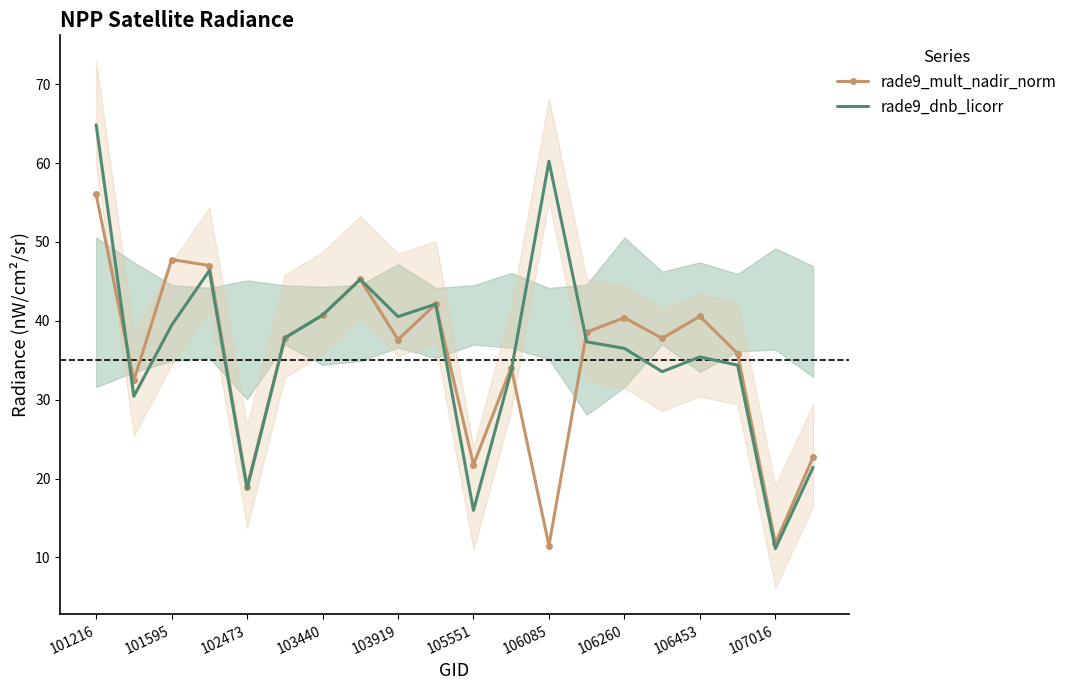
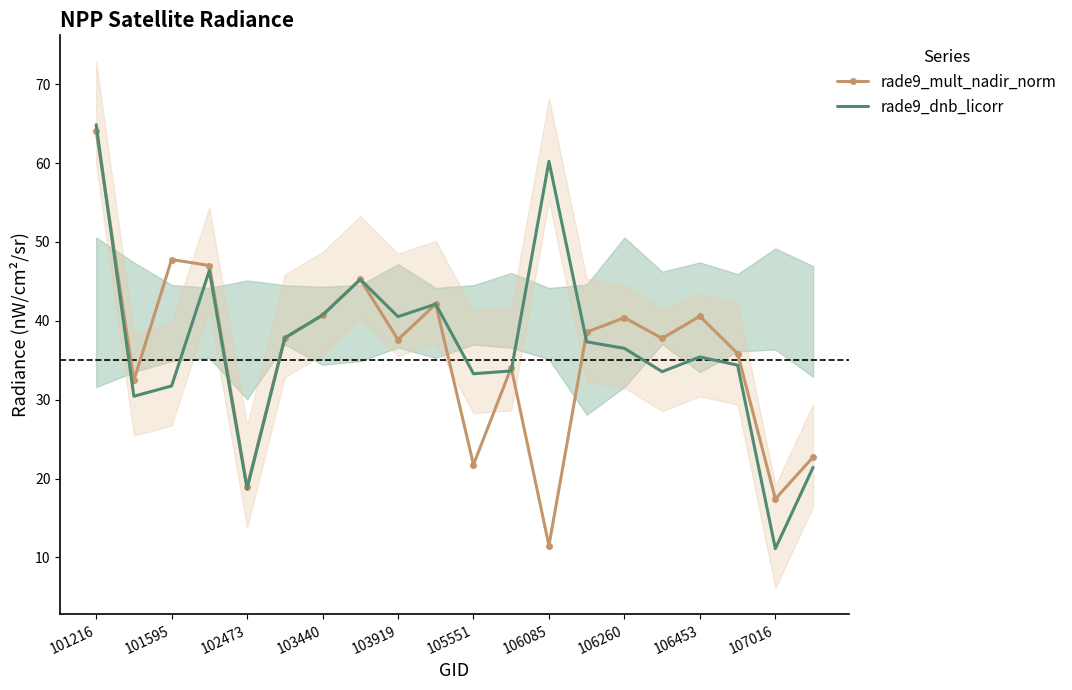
  {
    "rade9_mult_nadir_norm": {
-     "101216": 56,
+     "101216": 64,
      "101595": 48,
      "103919": 38,
      "105551": 22,
      "106085": 12,
      "106260": 40,
      "106453": 41,
-     "107016": 12
+     "107016": 17
    },
    "rade9_dnb_licorr": {
      "101216": 65,
-     "101595": 39,
+     "101595": 32,
      "103919": 41,
-     "105551": 16,
+     "105551": 33,
      "106085": 60,
      "106260": 37,
      "106453": 35,
      "107016": 11
    }
  }
